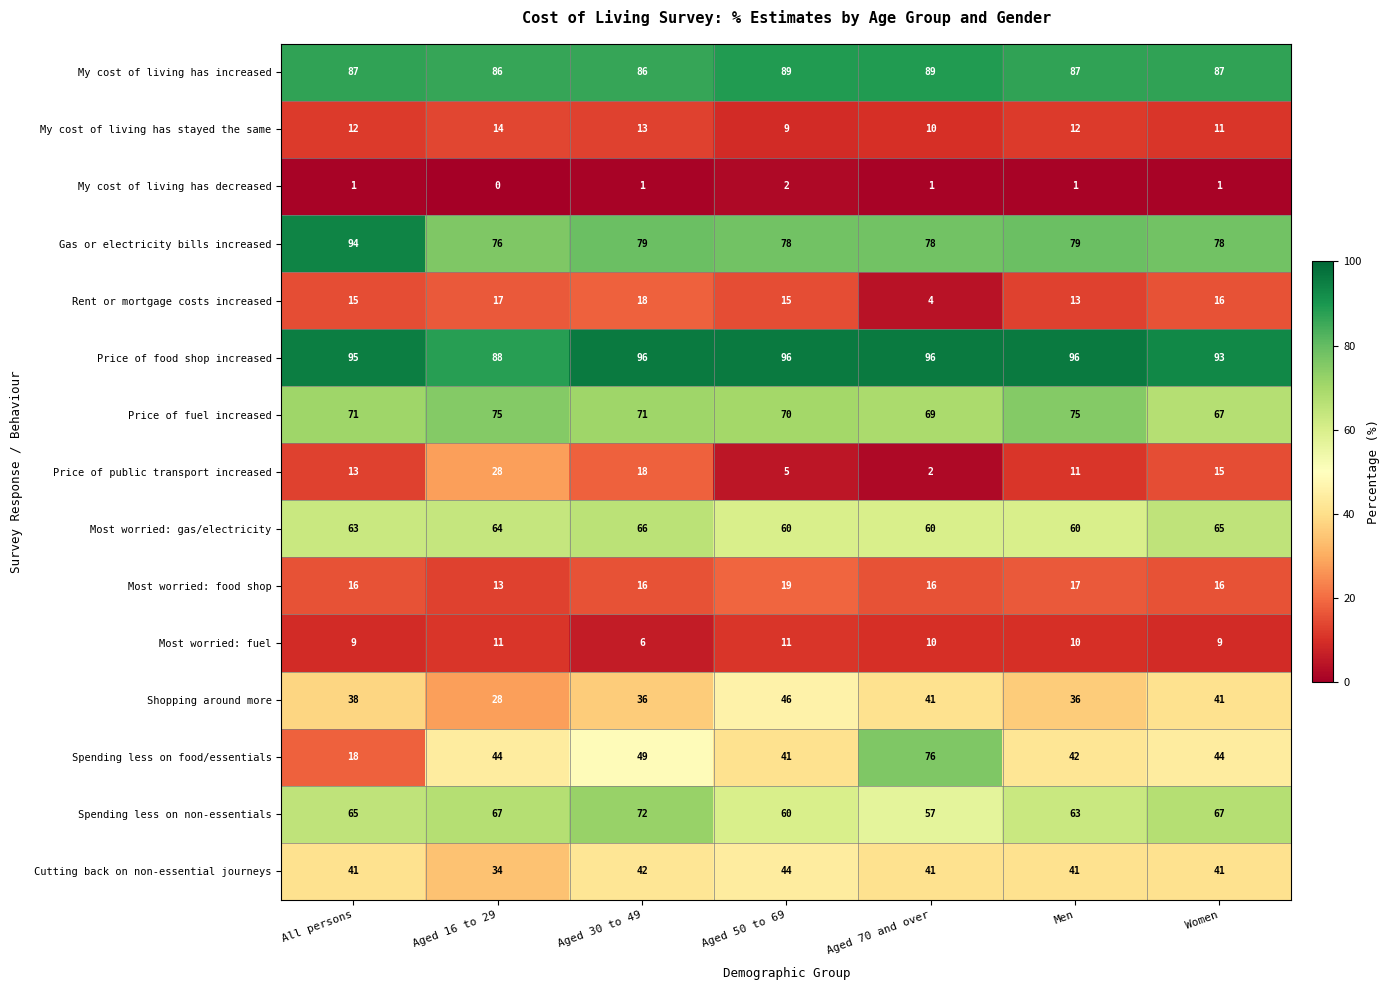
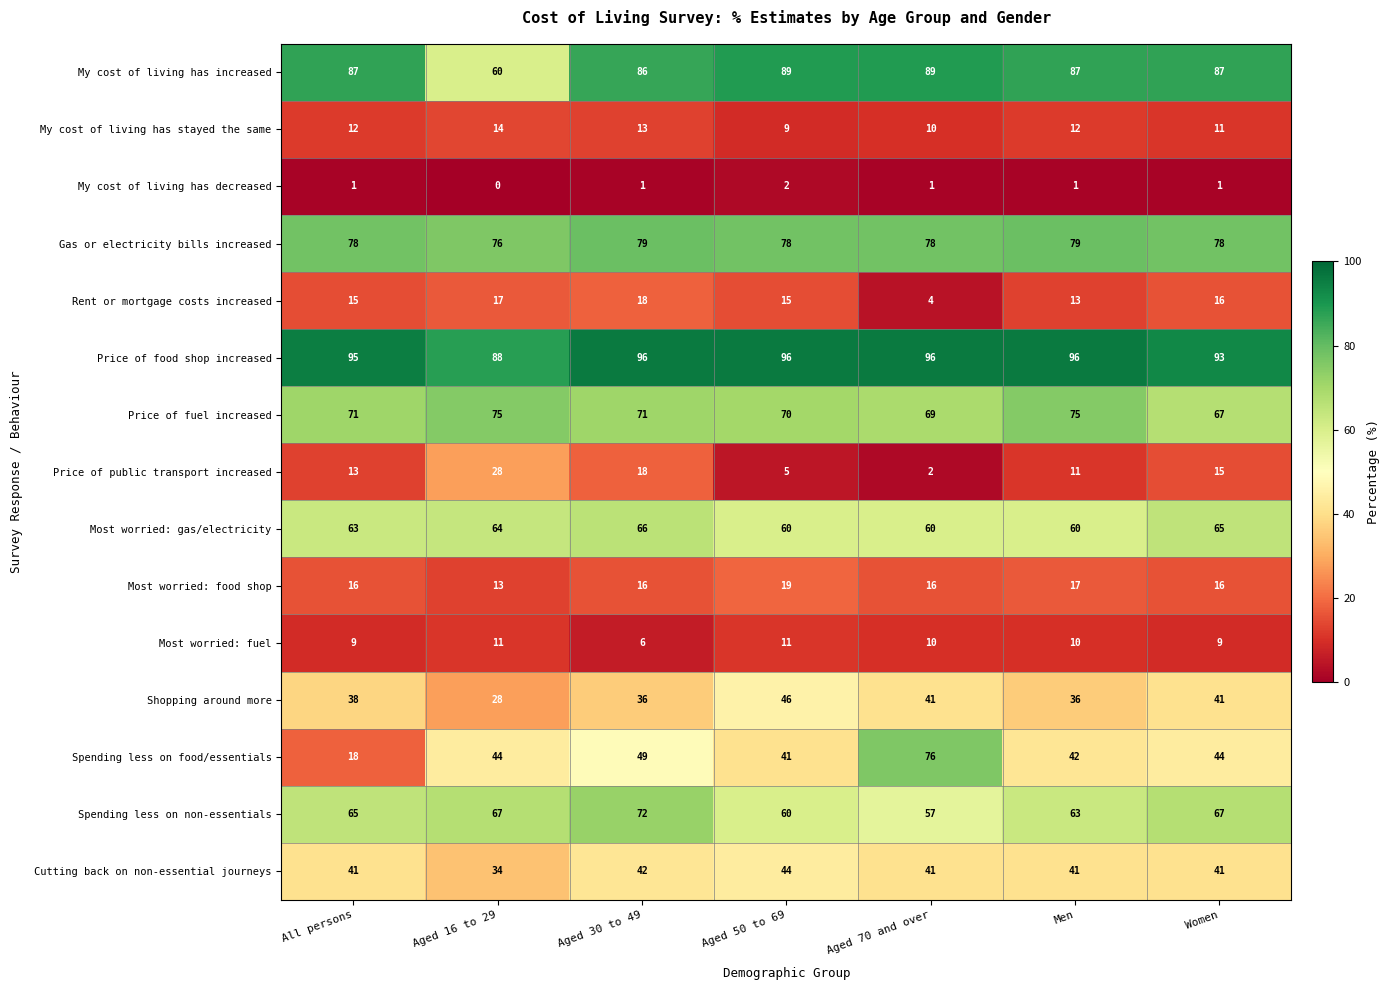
  {
    "My cost of living has increased": {
      "All persons": 87,
-     "Aged 16 to 29": 86,
+     "Aged 16 to 29": 60,
      "Aged 30 to 49": 86,
      "Aged 50 to 69": 89,
      "Aged 70 and over": 89,
      "Men": 87,
      "Women": 87
    },
    "My cost of living has stayed the same": {
      "All persons": 12,
      "Aged 16 to 29": 14,
      "Aged 30 to 49": 13,
      "Aged 50 to 69": 9,
      "Aged 70 and over": 10,
      "Men": 12,
      "Women": 11
    },
    "My cost of living has decreased": {
      "All persons": 1,
      "Aged 16 to 29": 0,
      "Aged 30 to 49": 1,
      "Aged 50 to 69": 2,
      "Aged 70 and over": 1,
      "Men": 1,
      "Women": 1
    },
    "Gas or electricity bills increased": {
-     "All persons": 94,
+     "All persons": 78,
      "Aged 16 to 29": 76,
      "Aged 30 to 49": 79,
      "Aged 50 to 69": 78,
      "Aged 70 and over": 78,
      "Men": 79,
      "Women": 78
    },
    "Rent or mortgage costs increased": {
      "All persons": 15,
      "Aged 16 to 29": 17,
      "Aged 30 to 49": 18,
      "Aged 50 to 69": 15,
      "Aged 70 and over": 4,
      "Men": 13,
      "Women": 16
    },
    "Price of food shop increased": {
      "All persons": 95,
      "Aged 16 to 29": 88,
      "Aged 30 to 49": 96,
      "Aged 50 to 69": 96,
      "Aged 70 and over": 96,
      "Men": 96,
      "Women": 93
    },
    "Price of fuel increased": {
      "All persons": 71,
      "Aged 16 to 29": 75,
      "Aged 30 to 49": 71,
      "Aged 50 to 69": 70,
      "Aged 70 and over": 69,
      "Men": 75,
      "Women": 67
    },
    "Price of public transport increased": {
      "All persons": 13,
      "Aged 16 to 29": 28,
      "Aged 30 to 49": 18,
      "Aged 50 to 69": 5,
      "Aged 70 and over": 2,
      "Men": 11,
      "Women": 15
    },
    "Most worried: gas/electricity": {
      "All persons": 63,
      "Aged 16 to 29": 64,
      "Aged 30 to 49": 66,
      "Aged 50 to 69": 60,
      "Aged 70 and over": 60,
      "Men": 60,
      "Women": 65
    },
    "Most worried: food shop": {
      "All persons": 16,
      "Aged 16 to 29": 13,
      "Aged 30 to 49": 16,
      "Aged 50 to 69": 19,
      "Aged 70 and over": 16,
      "Men": 17,
      "Women": 16
    },
    "Most worried: fuel": {
      "All persons": 9,
      "Aged 16 to 29": 11,
      "Aged 30 to 49": 6,
      "Aged 50 to 69": 11,
      "Aged 70 and over": 10,
      "Men": 10,
      "Women": 9
    },
    "Shopping around more": {
      "All persons": 38,
      "Aged 16 to 29": 28,
      "Aged 30 to 49": 36,
      "Aged 50 to 69": 46,
      "Aged 70 and over": 41,
      "Men": 36,
      "Women": 41
    },
    "Spending less on food/essentials": {
      "All persons": 18,
      "Aged 16 to 29": 44,
      "Aged 30 to 49": 49,
      "Aged 50 to 69": 41,
      "Aged 70 and over": 76,
      "Men": 42,
      "Women": 44
    },
    "Spending less on non-essentials": {
      "All persons": 65,
      "Aged 16 to 29": 67,
      "Aged 30 to 49": 72,
      "Aged 50 to 69": 60,
      "Aged 70 and over": 57,
      "Men": 63,
      "Women": 67
    },
    "Cutting back on non-essential journeys": {
      "All persons": 41,
      "Aged 16 to 29": 34,
      "Aged 30 to 49": 42,
      "Aged 50 to 69": 44,
      "Aged 70 and over": 41,
      "Men": 41,
      "Women": 41
    }
  }
